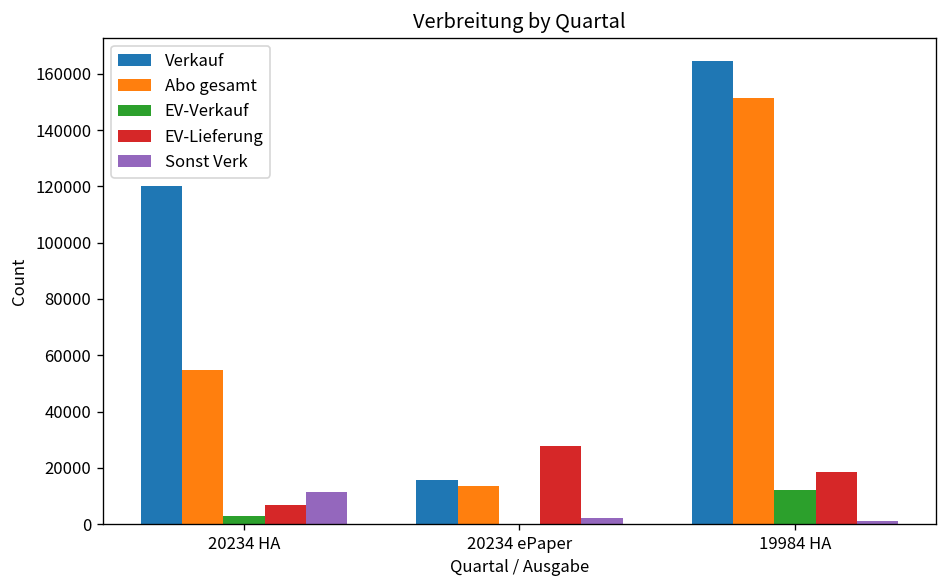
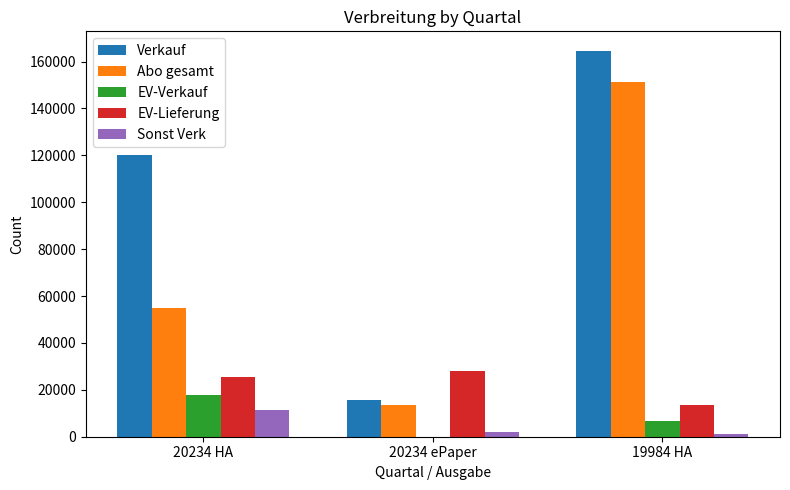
  {
    "Verkauf": {
      "20234 HA": 120000,
      "20234 ePaper": 16000,
      "19984 HA": 165000
    },
    "Abo gesamt": {
      "20234 HA": 55000,
      "20234 ePaper": 14000,
      "19984 HA": 151000
    },
    "EV-Verkauf": {
-     "20234 HA": 3000,
-     "19984 HA": 12000
+     "20234 HA": 18000,
+     "19984 HA": 7000
    },
    "EV-Lieferung": {
-     "20234 HA": 7000,
+     "20234 HA": 26000,
      "20234 ePaper": 28000,
-     "19984 HA": 18000
+     "19984 HA": 13000
    },
    "Sonst Verk": {
      "20234 HA": 11000,
      "20234 ePaper": 2000,
      "19984 HA": 1000
    }
  }
